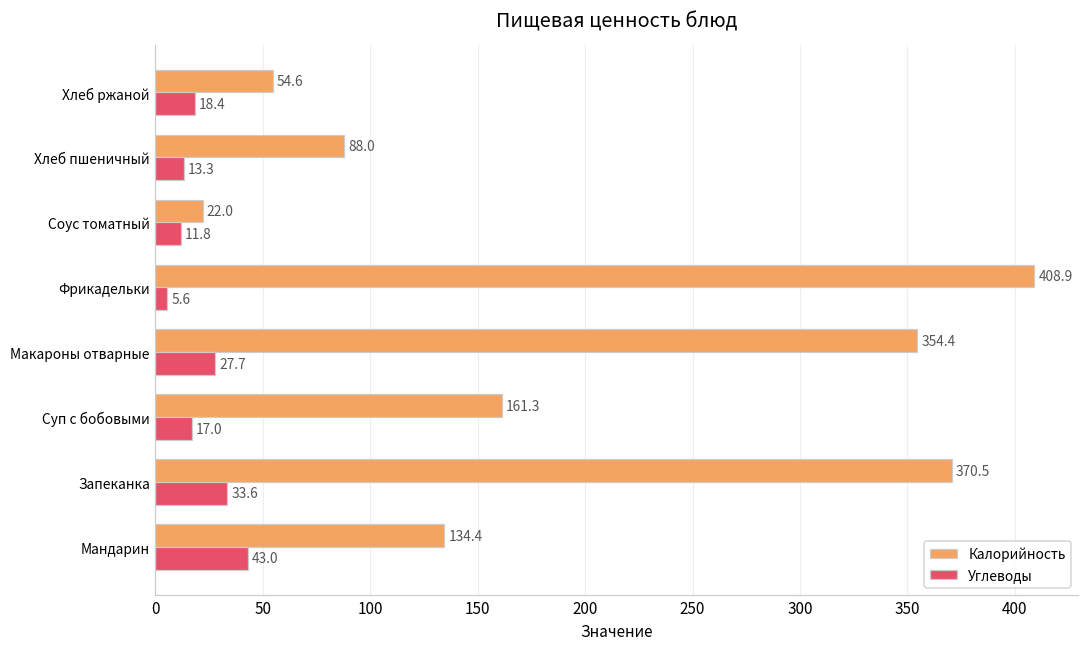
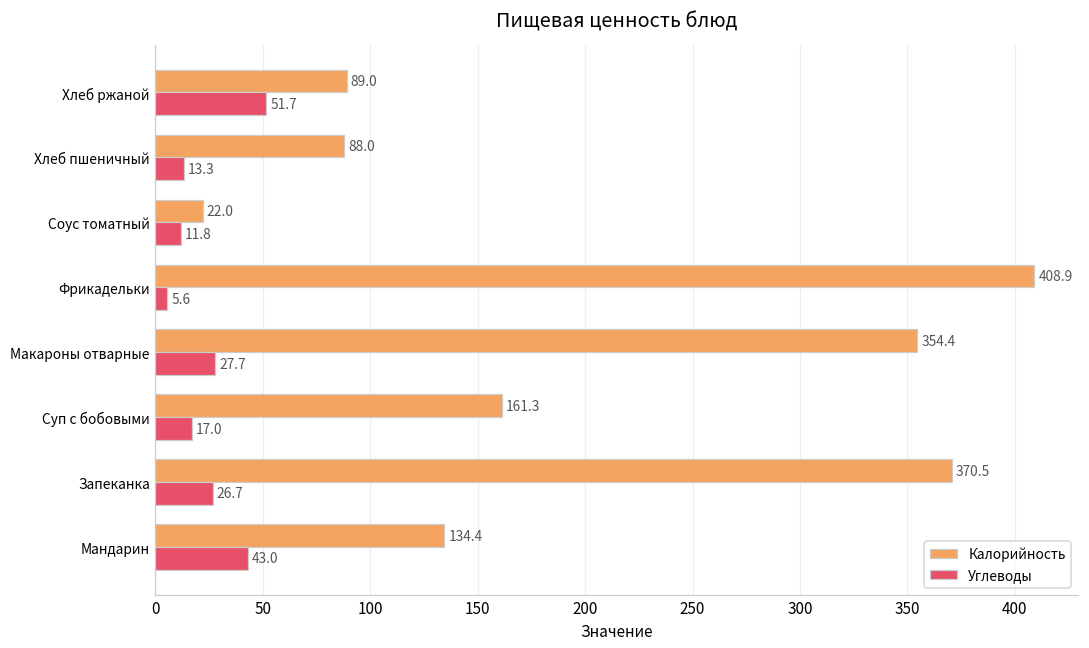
  {
    "Калорийность": {
-     "Хлеб ржаной": 54.6,
+     "Хлеб ржаной": 89.0,
      "Хлеб пшеничный": 88.0,
      "Соус томатный": 22.0,
      "Фрикадельки": 408.9,
      "Макароны отварные": 354.4,
      "Суп с бобовыми": 161.3,
      "Запеканка": 370.5,
      "Мандарин": 134.4
    },
    "Углеводы": {
-     "Хлеб ржаной": 18.4,
+     "Хлеб ржаной": 51.7,
      "Хлеб пшеничный": 13.3,
      "Соус томатный": 11.8,
      "Фрикадельки": 5.6,
      "Макароны отварные": 27.7,
      "Суп с бобовыми": 17.0,
-     "Запеканка": 33.6,
+     "Запеканка": 26.7,
      "Мандарин": 43.0
    }
  }
